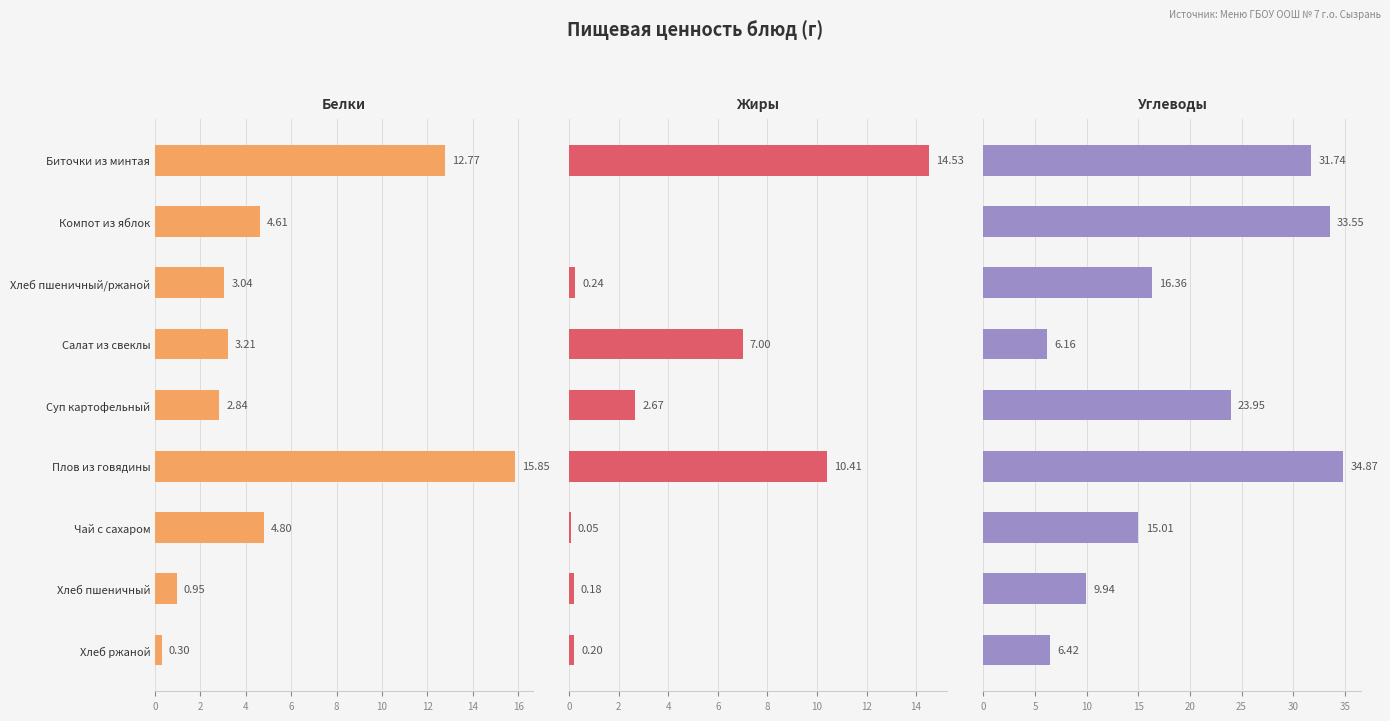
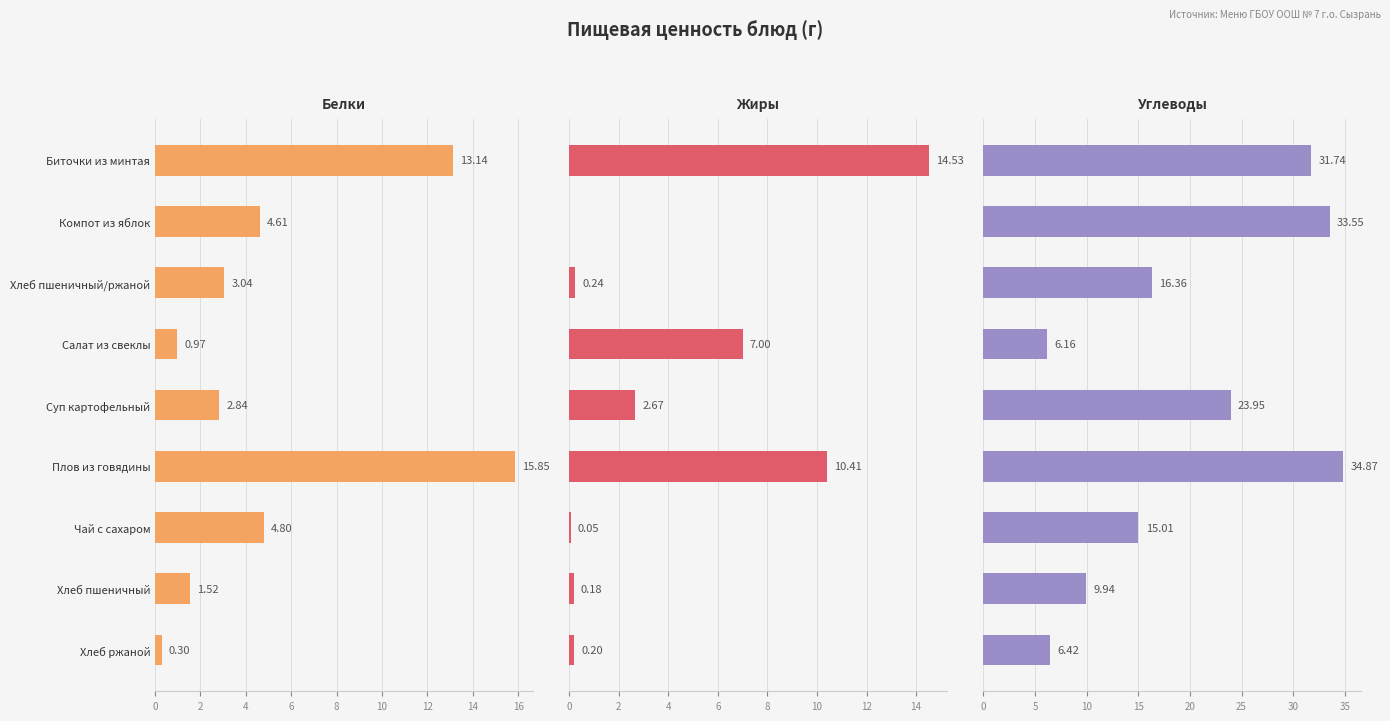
  {
    "Белки": {
-     "Биточки из минтая": 12.77,
+     "Биточки из минтая": 13.14,
      "Компот из яблок": 4.61,
      "Хлеб пшеничный/ржаной": 3.04,
-     "Салат из свеклы": 3.21,
+     "Салат из свеклы": 0.97,
      "Суп картофельный": 2.84,
      "Плов из говядины": 15.85,
      "Чай с сахаром": 4.80,
-     "Хлеб пшеничный": 0.95,
+     "Хлеб пшеничный": 1.52,
      "Хлеб ржаной": 0.30
    }
  }
